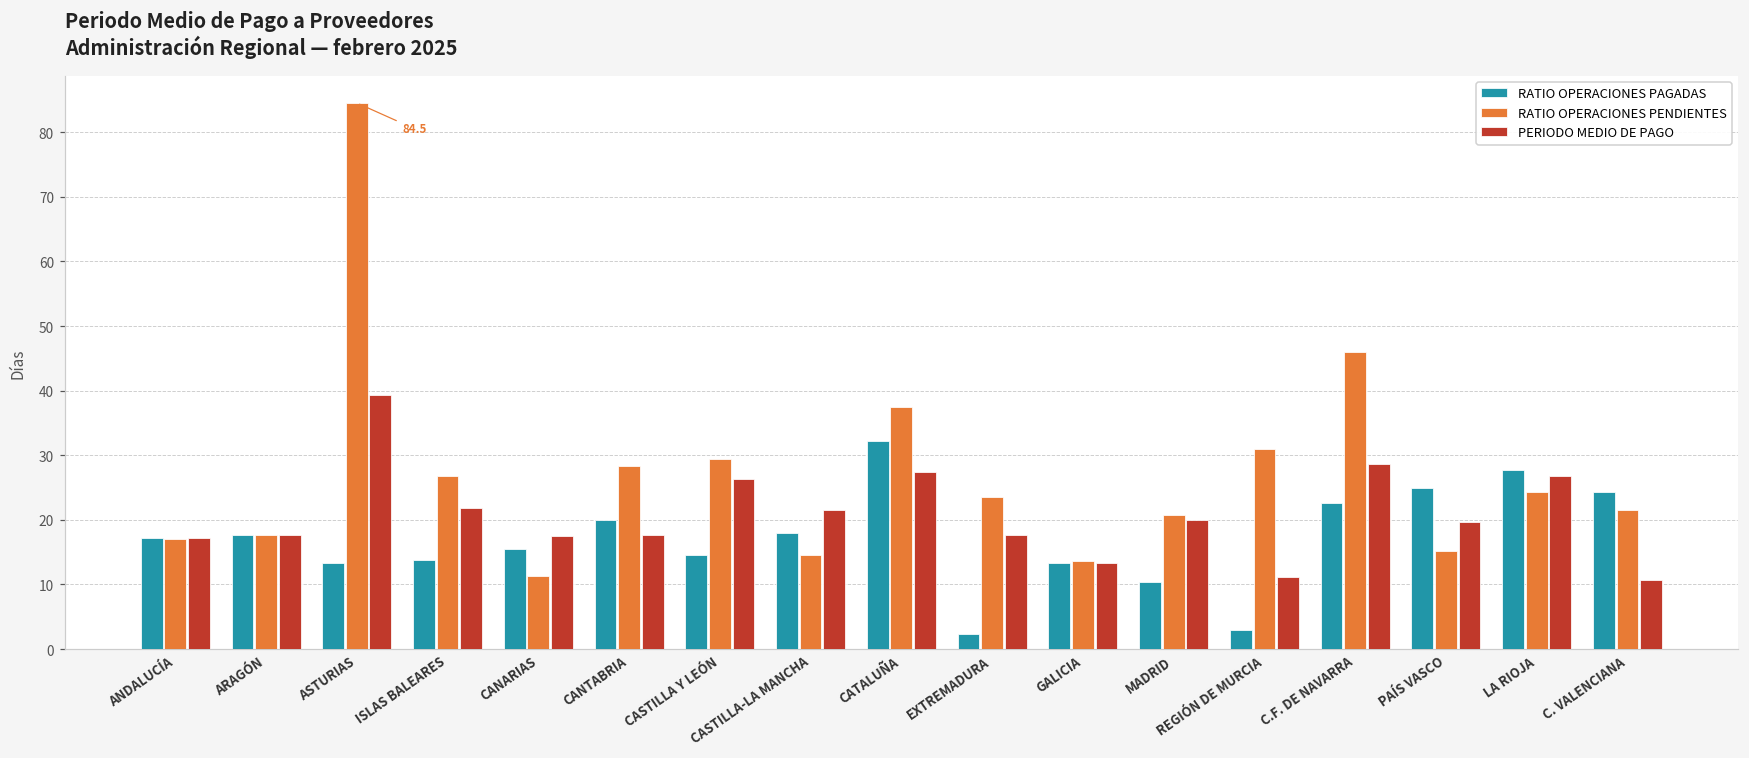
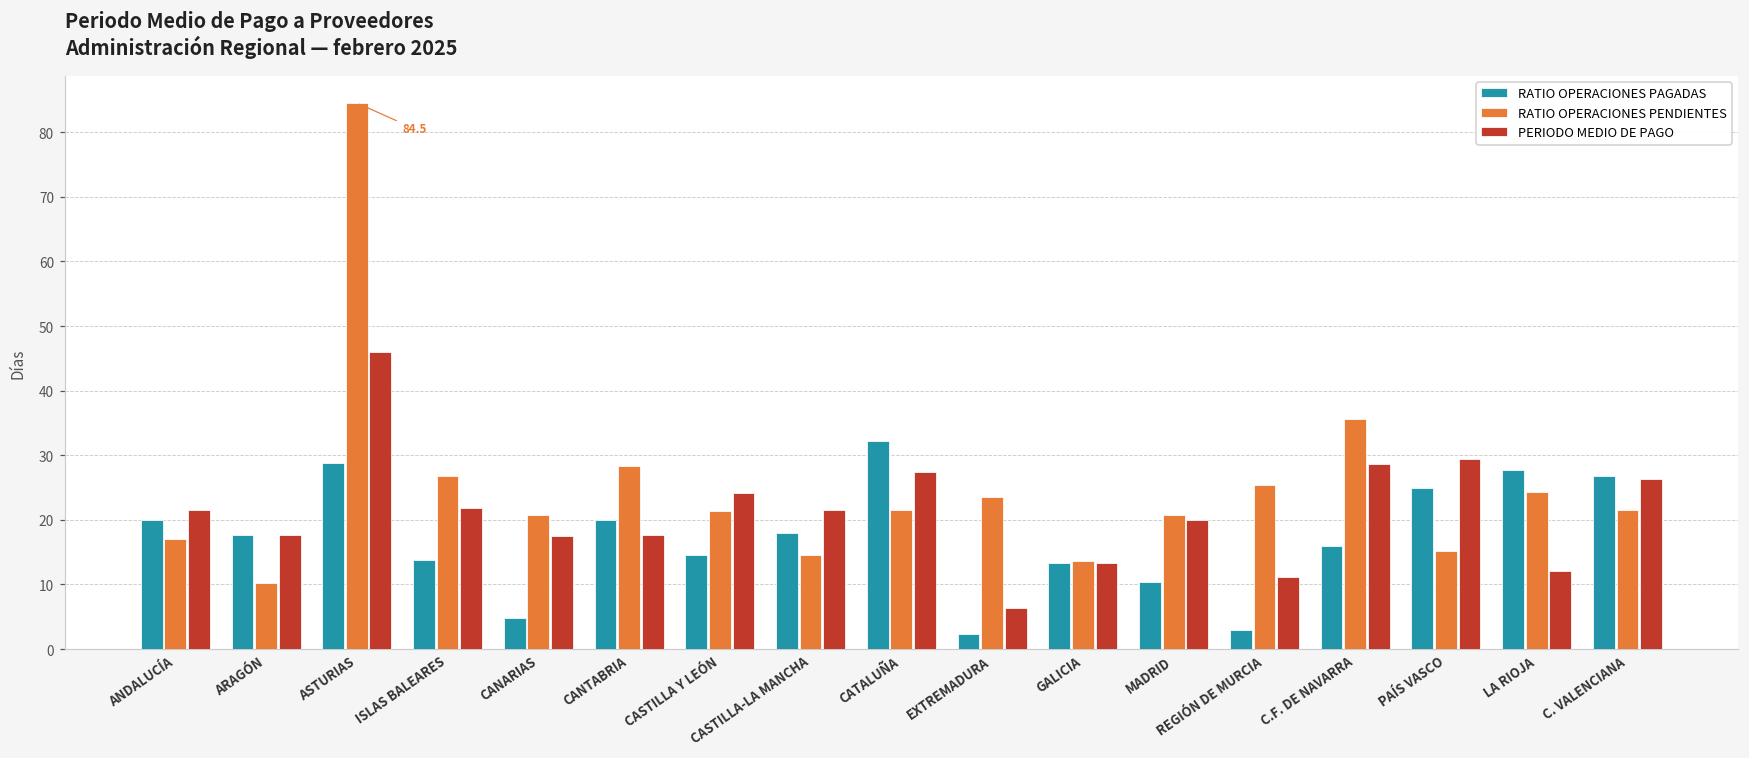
  {
    "RATIO OPERACIONES PAGADAS": {
-     "ANDALUCÍA": 17,
+     "ANDALUCÍA": 20,
      "ARAGÓN": 18,
-     "ASTURIAS": 13,
+     "ASTURIAS": 29,
      "ISLAS BALEARES": 14,
-     "CANARIAS": 15,
+     "CANARIAS": 5,
      "CANTABRIA": 20,
      "CASTILLA Y LEÓN": 15,
      "CASTILLA-LA MANCHA": 18,
      "CATALUÑA": 32,
      "EXTREMADURA": 2,
      "GALICIA": 13,
      "MADRID": 10,
      "REGIÓN DE MURCIA": 3,
-     "C.F. DE NAVARRA": 23,
+     "C.F. DE NAVARRA": 16,
      "PAÍS VASCO": 25,
      "LA RIOJA": 28,
-     "C. VALENCIANA": 24
+     "C. VALENCIANA": 27
    },
    "RATIO OPERACIONES PENDIENTES": {
      "ANDALUCÍA": 17,
-     "ARAGÓN": 18,
+     "ARAGÓN": 10,
      "ISLAS BALEARES": 27,
-     "CANARIAS": 11,
+     "CANARIAS": 21,
      "CANTABRIA": 28,
-     "CASTILLA Y LEÓN": 29,
+     "CASTILLA Y LEÓN": 21,
      "CASTILLA-LA MANCHA": 15,
-     "CATALUÑA": 37,
+     "CATALUÑA": 22,
      "EXTREMADURA": 24,
      "GALICIA": 14,
      "MADRID": 21,
-     "REGIÓN DE MURCIA": 31,
-     "C.F. DE NAVARRA": 46,
+     "REGIÓN DE MURCIA": 25,
+     "C.F. DE NAVARRA": 36,
      "PAÍS VASCO": 15,
      "LA RIOJA": 24,
      "C. VALENCIANA": 22
    },
    "PERIODO MEDIO DE PAGO": {
-     "ANDALUCÍA": 17,
+     "ANDALUCÍA": 22,
      "ARAGÓN": 18,
-     "ASTURIAS": 39,
+     "ASTURIAS": 46,
      "ISLAS BALEARES": 22,
      "CANARIAS": 17,
      "CANTABRIA": 18,
-     "CASTILLA Y LEÓN": 26,
+     "CASTILLA Y LEÓN": 24,
      "CASTILLA-LA MANCHA": 21,
      "CATALUÑA": 27,
-     "EXTREMADURA": 18,
+     "EXTREMADURA": 6,
      "GALICIA": 13,
      "MADRID": 20,
      "REGIÓN DE MURCIA": 11,
      "C.F. DE NAVARRA": 29,
-     "PAÍS VASCO": 20,
-     "LA RIOJA": 27,
-     "C. VALENCIANA": 11
+     "PAÍS VASCO": 29,
+     "LA RIOJA": 12,
+     "C. VALENCIANA": 26
    }
  }
